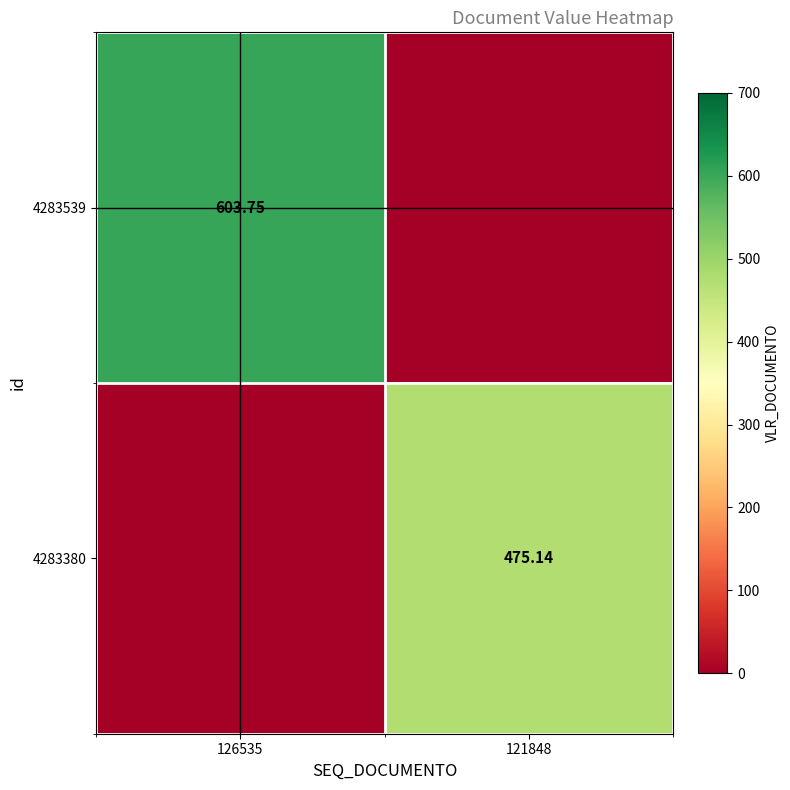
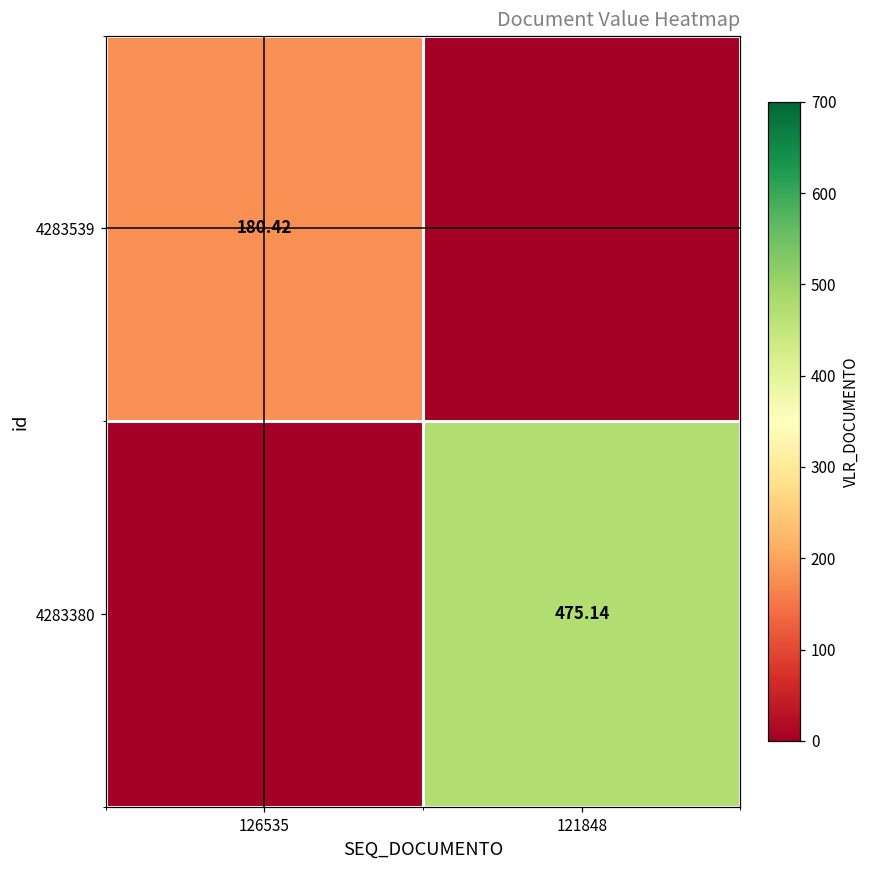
  {
    "4283539": {
-     "126535": 603.75
+     "126535": 180.42
    },
    "4283380": {
      "121848": 475.14
    }
  }
